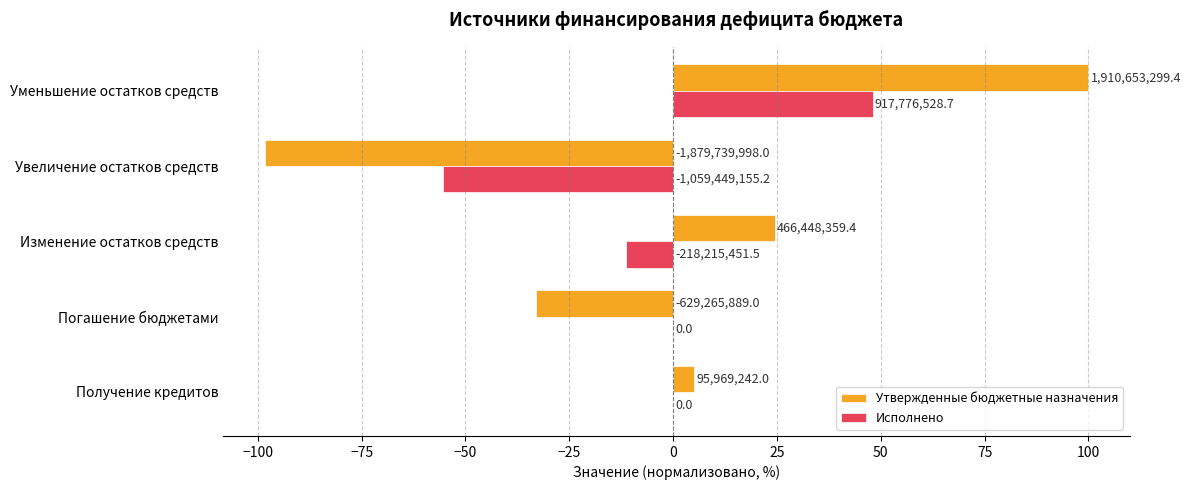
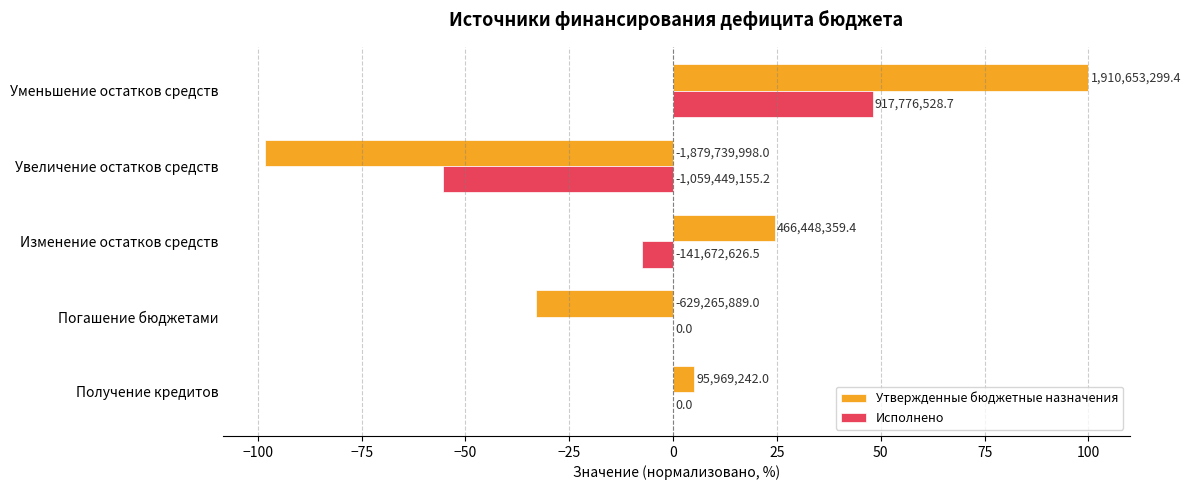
  {
    "Утвержденные бюджетные назначения": {
      "Увеличение остатков средств": "-98",
      "Погашение бюджетами": "-33"
    },
    "Исполнено": {
-     "Изменение остатков средств": "-218,215,451.5",
+     "Изменение остатков средств": "-141,672,626.5",
      "Погашение бюджетами": "0.0",
      "Получение кредитов": "0.0"
    }
  }
